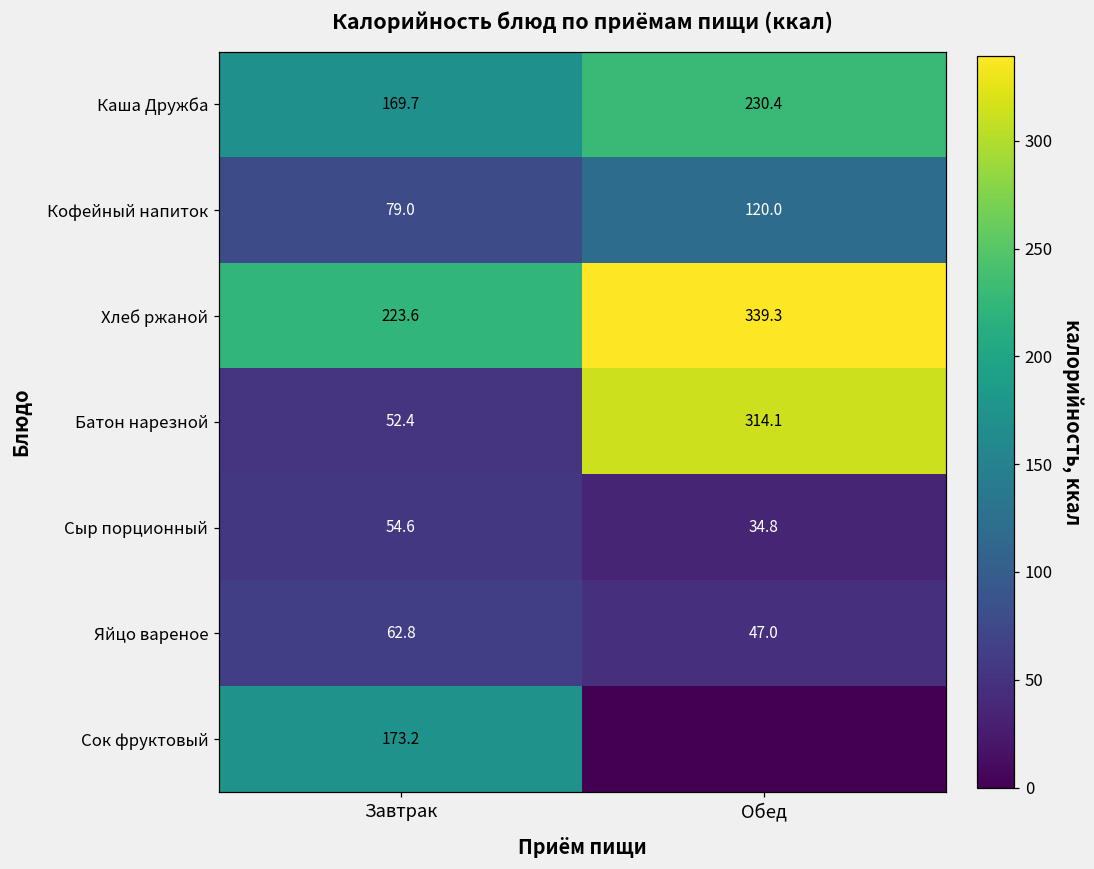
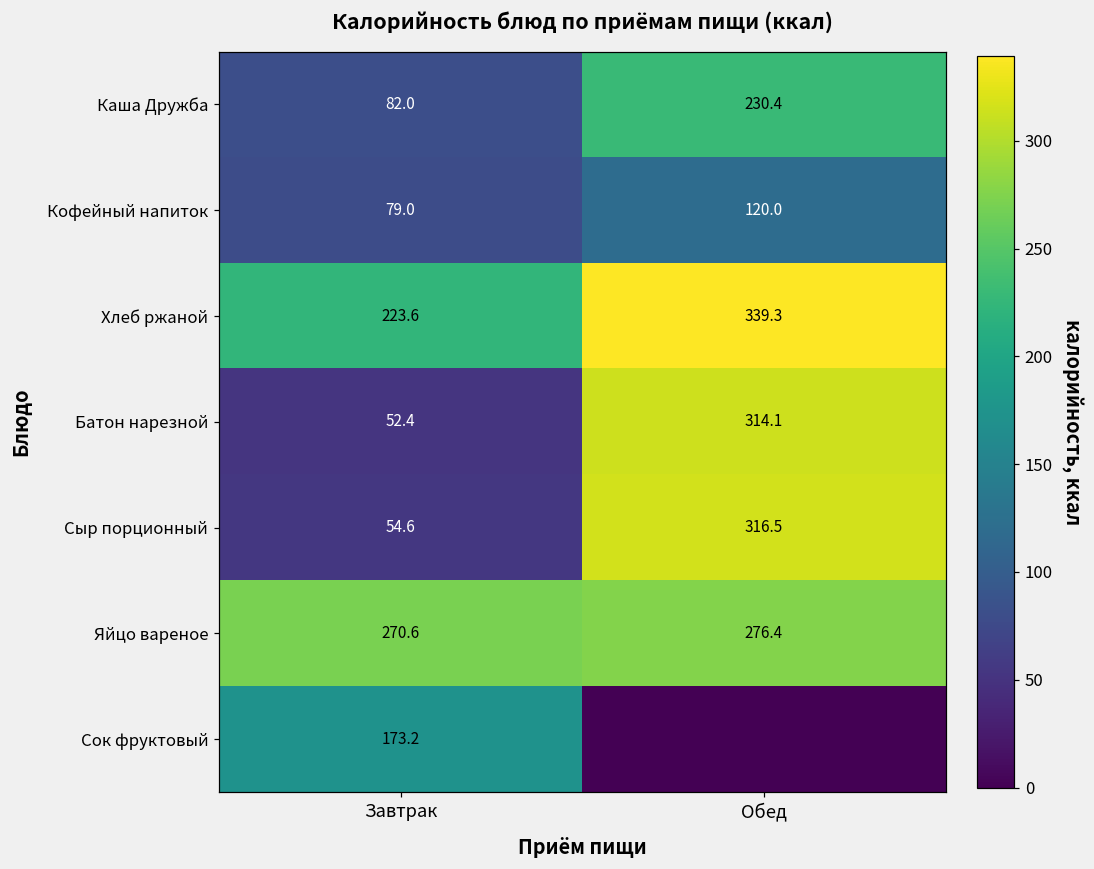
  {
    "Каша Дружба": {
-     "Завтрак": 169.7,
+     "Завтрак": 82.0,
      "Обед": 230.4
    },
    "Кофейный напиток": {
      "Завтрак": 79.0,
      "Обед": 120.0
    },
    "Хлеб ржаной": {
      "Завтрак": 223.6,
      "Обед": 339.3
    },
    "Батон нарезной": {
      "Завтрак": 52.4,
      "Обед": 314.1
    },
    "Сыр порционный": {
      "Завтрак": 54.6,
-     "Обед": 34.8
+     "Обед": 316.5
    },
    "Яйцо вареное": {
-     "Завтрак": 62.8,
-     "Обед": 47.0
+     "Завтрак": 270.6,
+     "Обед": 276.4
    },
    "Сок фруктовый": {
      "Завтрак": 173.2
    }
  }
